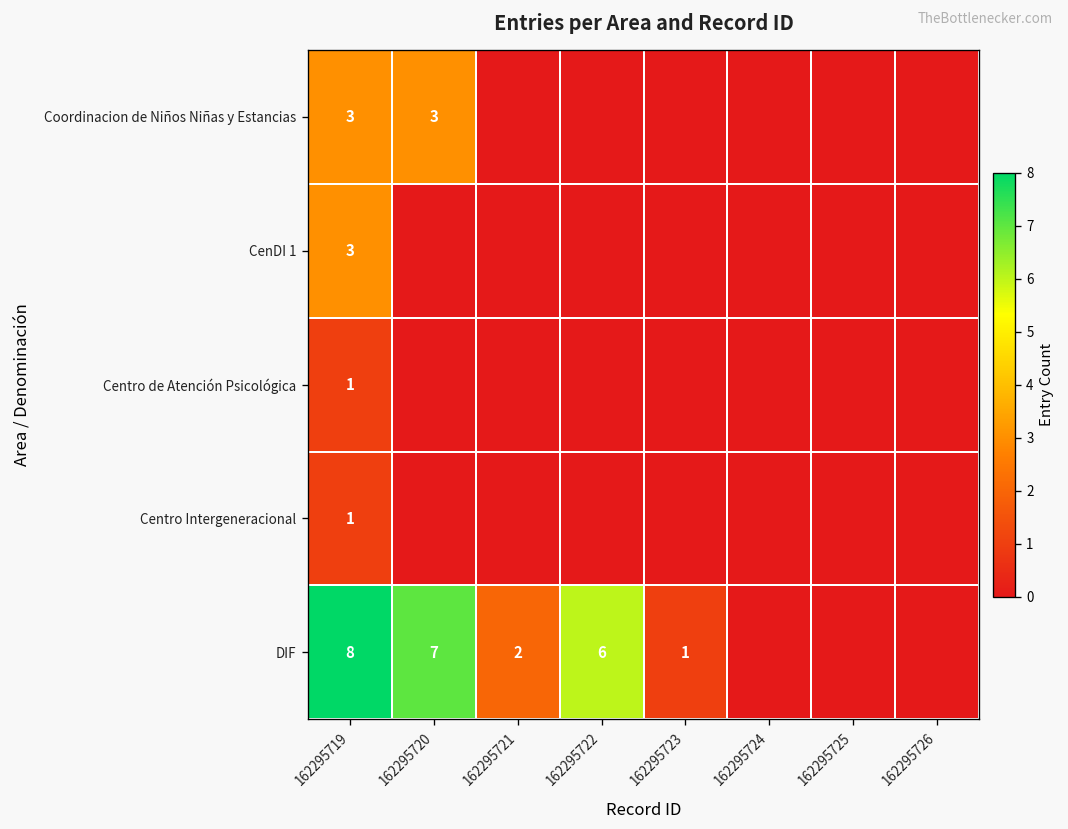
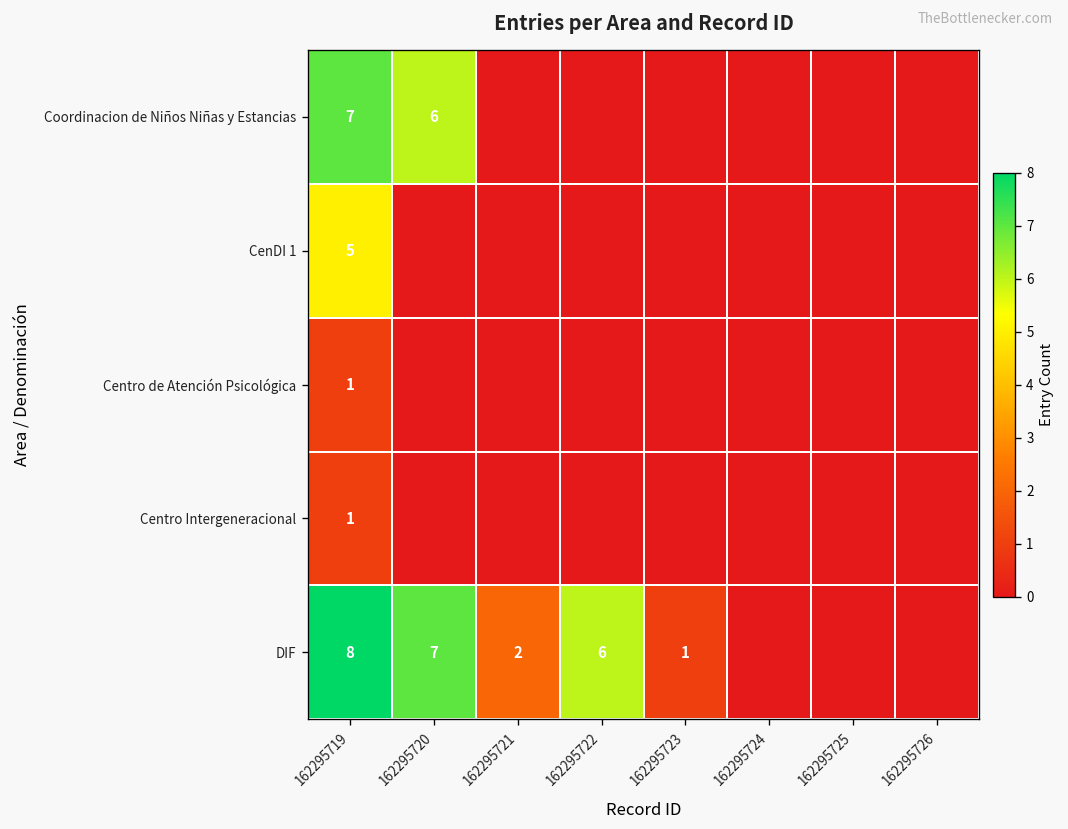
  {
    "Coordinacion de Niños Niñas y Estancias": {
-     "162295719": 3,
-     "162295720": 3
+     "162295719": 7,
+     "162295720": 6
    },
    "CenDI 1": {
-     "162295719": 3
+     "162295719": 5
    },
    "Centro de Atención Psicológica": {
      "162295719": 1
    },
    "Centro Intergeneracional": {
      "162295719": 1
    },
    "DIF": {
      "162295719": 8,
      "162295720": 7,
      "162295721": 2,
      "162295722": 6,
      "162295723": 1
    }
  }
